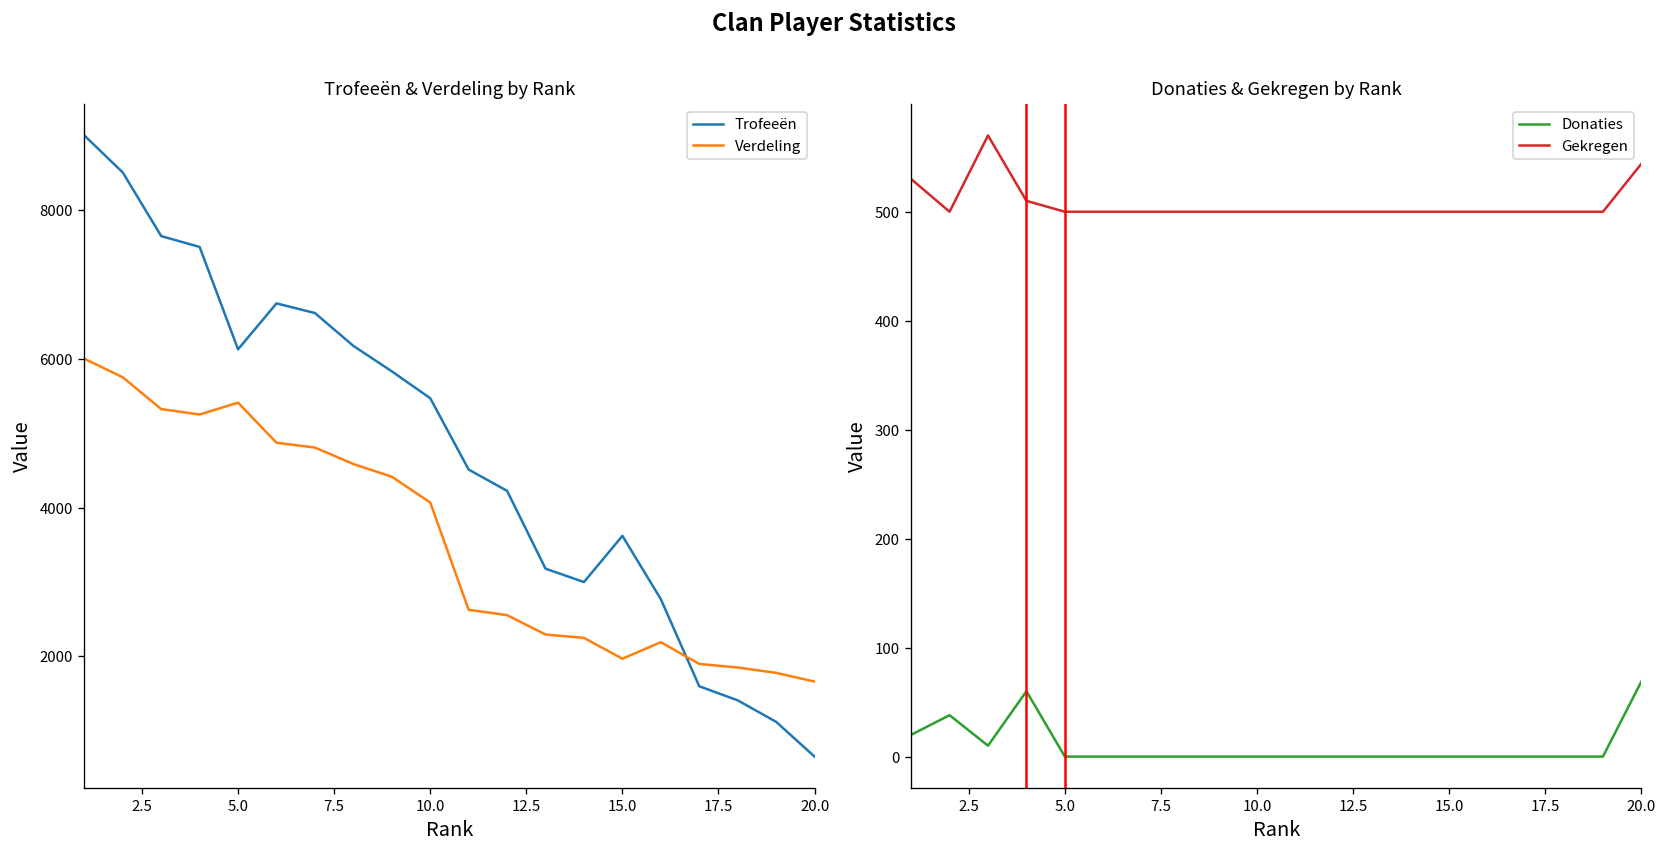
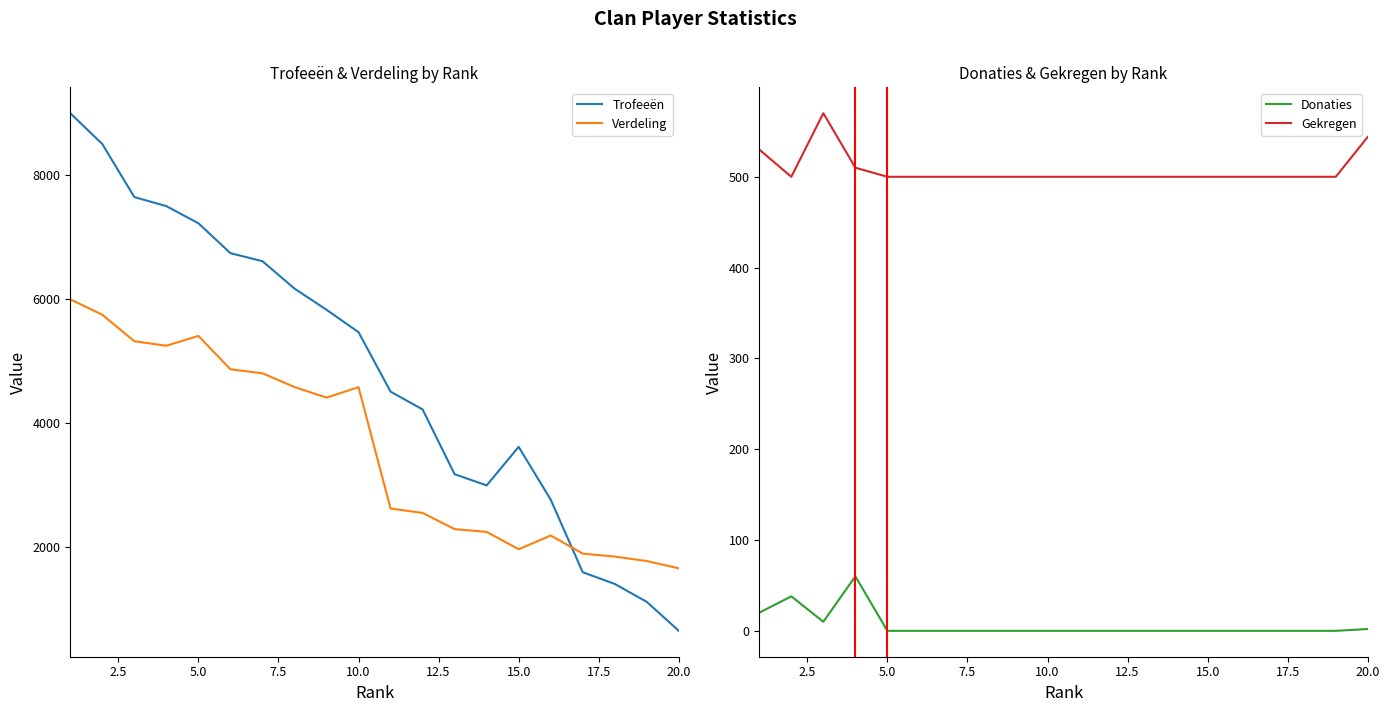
  {
    "Trofeeën & Verdeling by Rank": {
      "Trofeeën": {
-       "5.0": 6100,
+       "5.0": 7200,
        "10.0": 5500,
        "15.0": 3600,
        "20.0": 700
      },
      "Verdeling": {
        "5.0": 5400,
-       "10.0": 4100,
+       "10.0": 4600,
        "15.0": 2000,
        "20.0": 1700
      }
    },
    "Donaties & Gekregen by Rank": {
      "Donaties": {
        "5.0": 0,
        "10.0": 0,
        "15.0": 0,
-       "20.0": 70
+       "20.0": 0
      },
      "Gekregen": {
        "5.0": 500,
        "10.0": 500,
        "15.0": 500,
        "20.0": 540
      }
    }
  }
